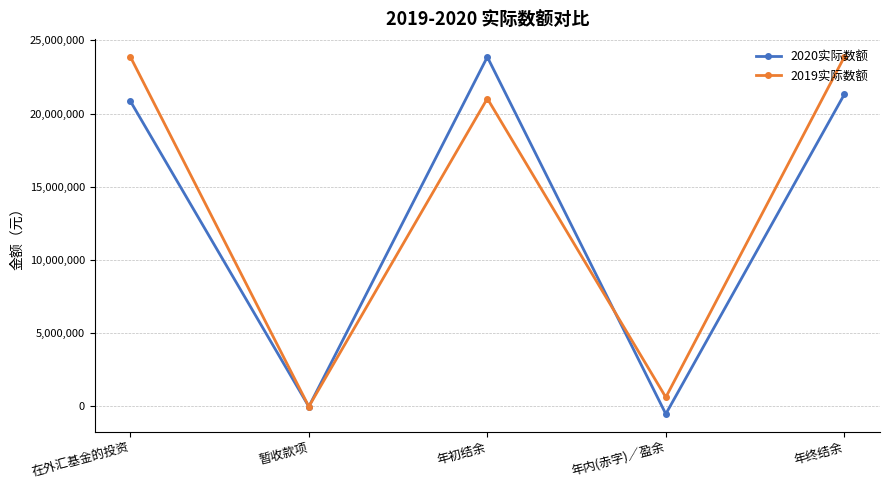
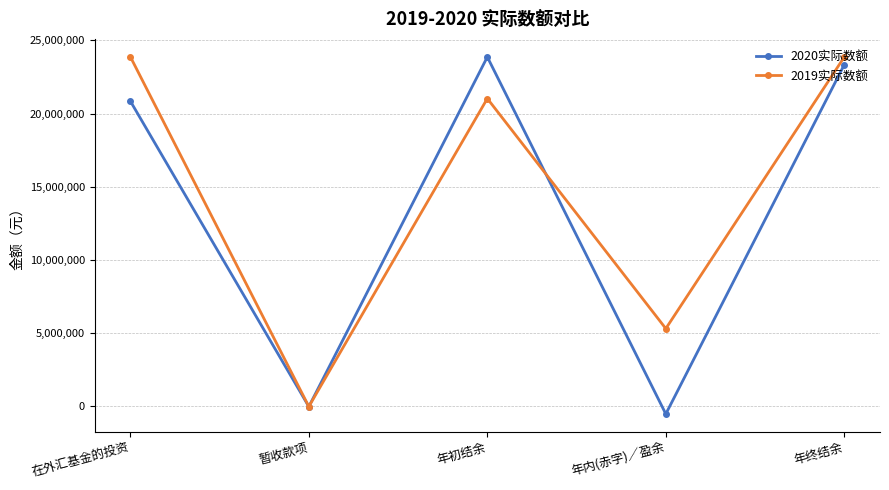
  {
    "2020实际数额": {
      "在外汇基金的投资": "20,800,000",
      "年初结余": "23,900,000",
      "年内(赤字)／盈余": "-500,000",
-     "年终结余": "21,300,000"
+     "年终结余": "23,300,000"
    },
    "2019实际数额": {
      "在外汇基金的投资": "23,900,000",
      "年初结余": "21,000,000",
-     "年内(赤字)／盈余": "600,000",
+     "年内(赤字)／盈余": "5,300,000",
      "年终结余": "23,900,000"
    }
  }
